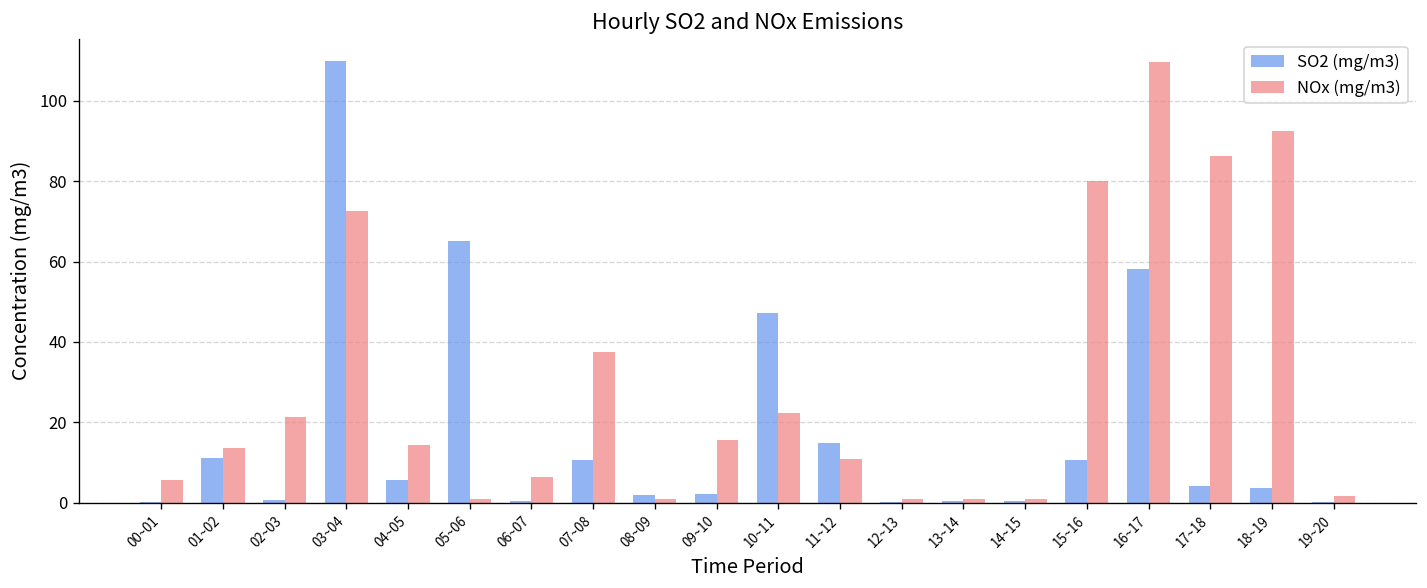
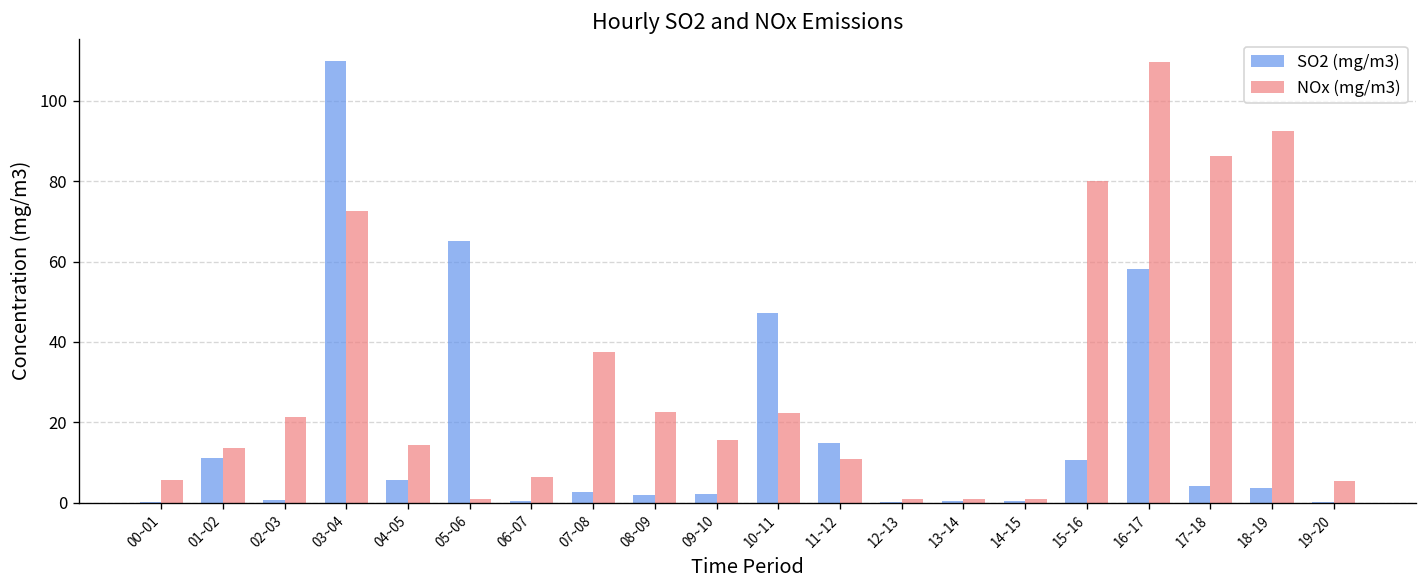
  {
    "SO2 (mg/m3)": {
      "01~02": 11,
      "03~04": 110,
      "04~05": 6,
      "05~06": 65,
-     "07~08": 10,
+     "07~08": 3,
      "08~09": 2,
      "09~10": 2,
      "10~11": 47,
      "11~12": 15,
      "15~16": 10,
      "16~17": 58,
      "17~18": 4,
      "18~19": 4
    },
    "NOx (mg/m3)": {
      "00~01": 6,
      "01~02": 13,
      "02~03": 21,
      "03~04": 73,
      "04~05": 14,
      "05~06": 1,
      "06~07": 6,
      "07~08": 38,
-     "08~09": 1,
+     "08~09": 23,
      "09~10": 16,
      "10~11": 22,
      "11~12": 11,
      "12~13": 1,
      "13~14": 1,
      "14~15": 1,
      "15~16": 80,
      "16~17": 110,
      "17~18": 86,
      "18~19": 93,
-     "19~20": 2
+     "19~20": 5
    }
  }
